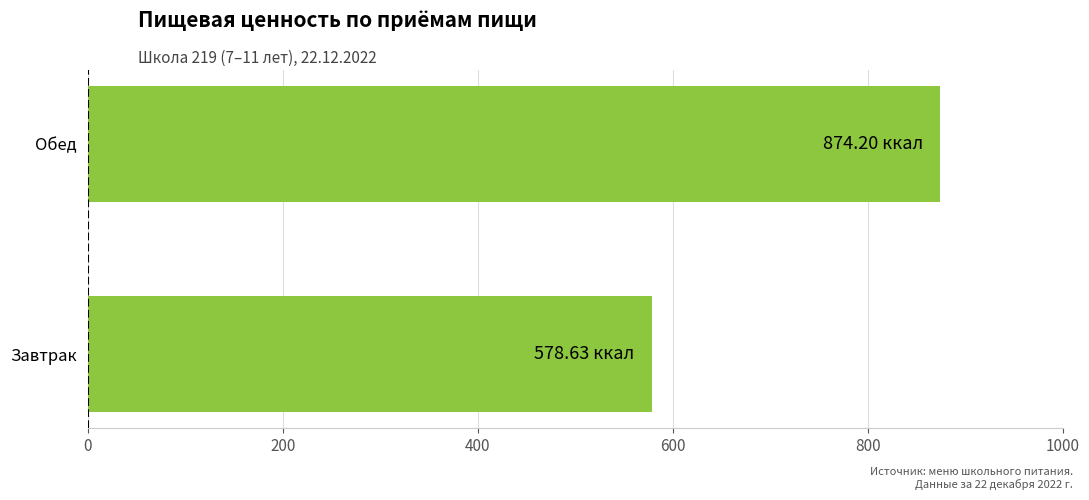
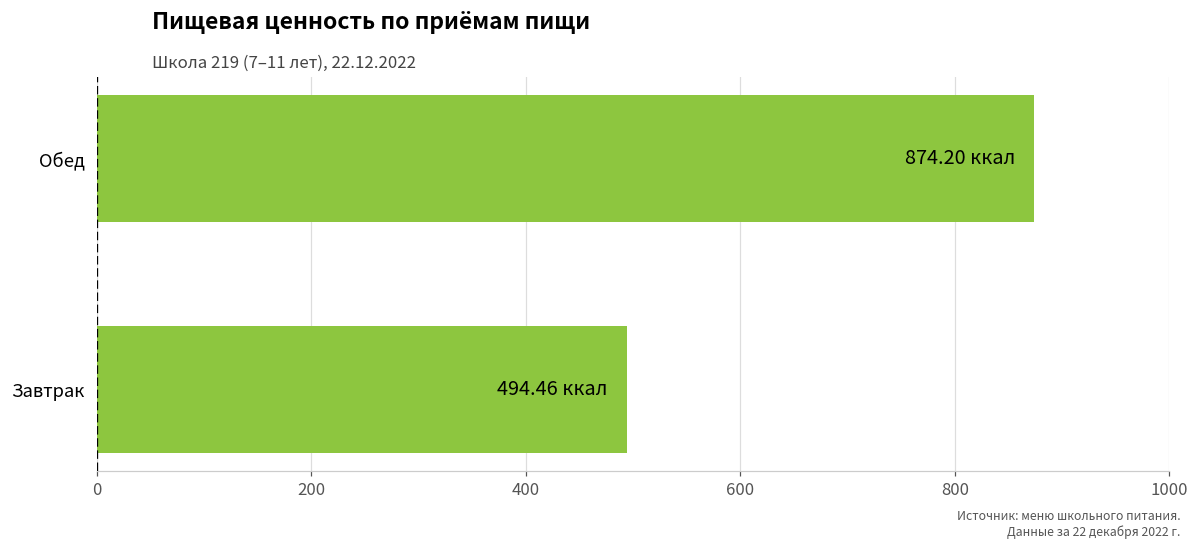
  {
    "Обед": 874.20,
-   "Завтрак": 578.63
+   "Завтрак": 494.46
  }
